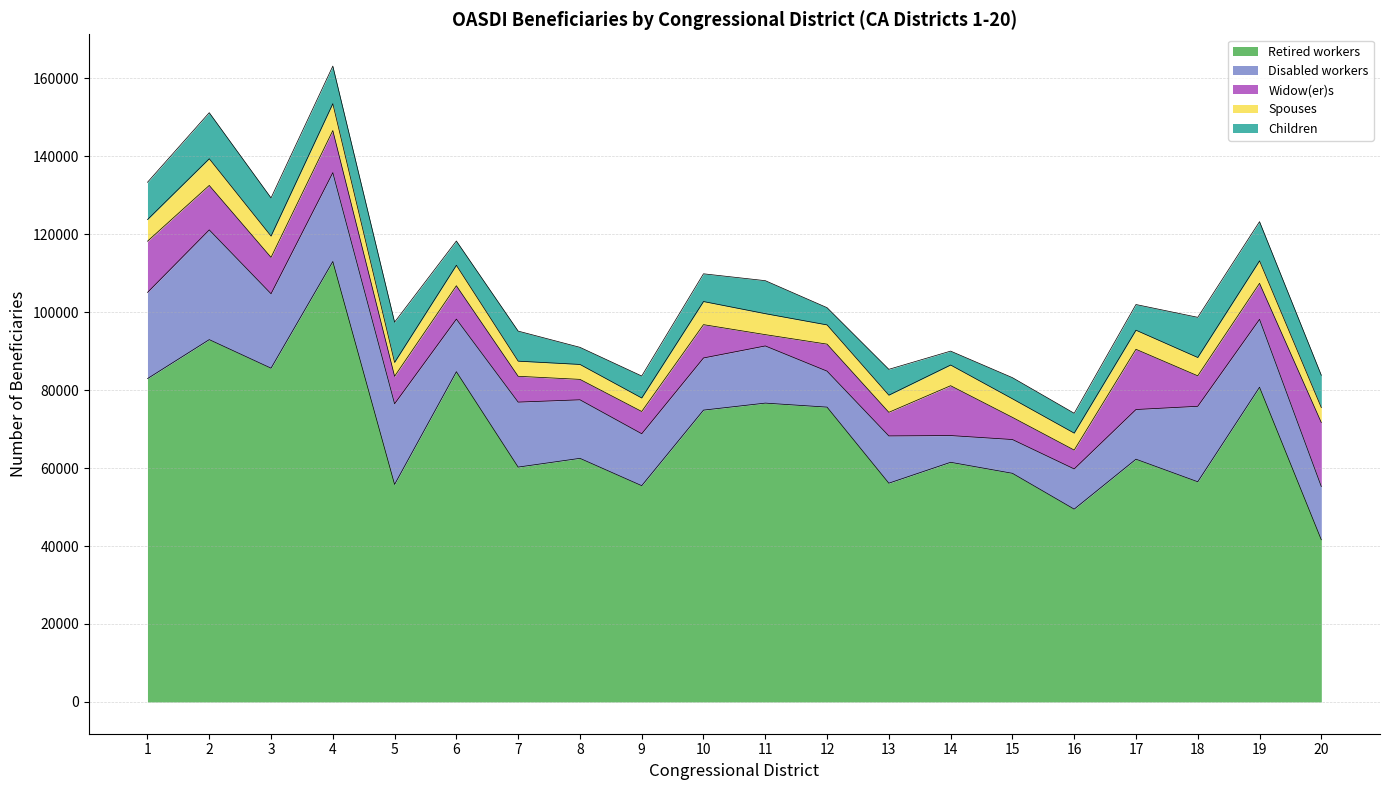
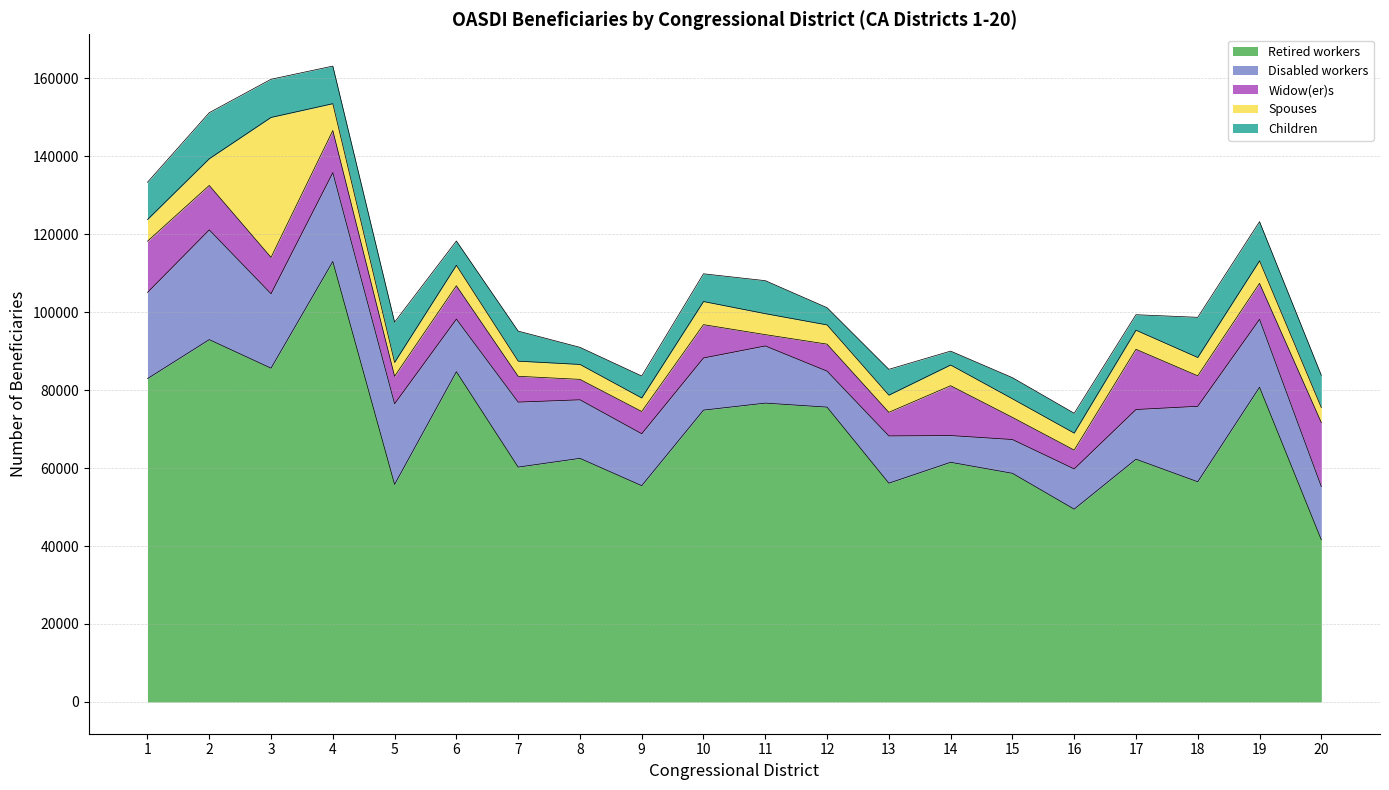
  {
    "Retired workers": {
      "1": 83000,
      "2": 93000,
      "3": 86000,
      "4": 113000,
      "5": 56000,
      "6": 85000,
      "7": 60000,
      "8": 62000,
      "9": 55000,
      "10": 75000,
      "11": 77000,
      "12": 76000,
      "13": 56000,
      "14": 61000,
      "15": 59000,
      "16": 49000,
      "17": 62000,
      "18": 56000,
      "19": 81000,
      "20": 42000
    },
    "Disabled workers": {
      "1": 22000,
      "2": 28000,
      "3": 19000,
      "4": 23000,
      "5": 21000,
      "6": 13000,
      "7": 17000,
      "8": 15000,
      "9": 13000,
      "10": 13000,
      "11": 15000,
      "12": 9000,
      "13": 12000,
      "14": 7000,
      "15": 9000,
      "16": 10000,
      "17": 13000,
      "18": 19000,
      "19": 17000,
      "20": 14000
    },
    "Widow(er)s": {
      "1": 13000,
      "2": 11000,
      "3": 9000,
      "4": 11000,
      "5": 7000,
      "6": 9000,
      "7": 7000,
      "8": 5000,
      "9": 6000,
      "10": 9000,
      "11": 3000,
      "12": 7000,
      "13": 6000,
      "14": 13000,
      "15": 6000,
      "16": 5000,
      "17": 15000,
      "18": 8000,
      "19": 9000,
      "20": 16000
    },
    "Spouses": {
      "1": 6000,
      "2": 7000,
-     "3": 5000,
+     "3": 36000,
      "4": 7000,
      "5": 4000,
      "6": 5000,
      "7": 4000,
      "8": 4000,
      "9": 3000,
      "10": 6000,
      "11": 5000,
      "12": 5000,
      "13": 4000,
      "14": 5000,
      "15": 5000,
      "16": 4000,
      "17": 5000,
      "18": 5000,
      "19": 6000,
      "20": 4000
    },
    "Children": {
      "1": 10000,
      "2": 12000,
      "3": 10000,
      "4": 10000,
      "5": 10000,
      "6": 6000,
      "7": 8000,
      "8": 4000,
      "9": 6000,
      "10": 7000,
      "11": 8000,
      "12": 4000,
      "13": 7000,
      "14": 4000,
      "15": 5000,
      "16": 5000,
-     "17": 7000,
+     "17": 4000,
      "18": 10000,
      "19": 10000,
      "20": 8000
    }
  }
